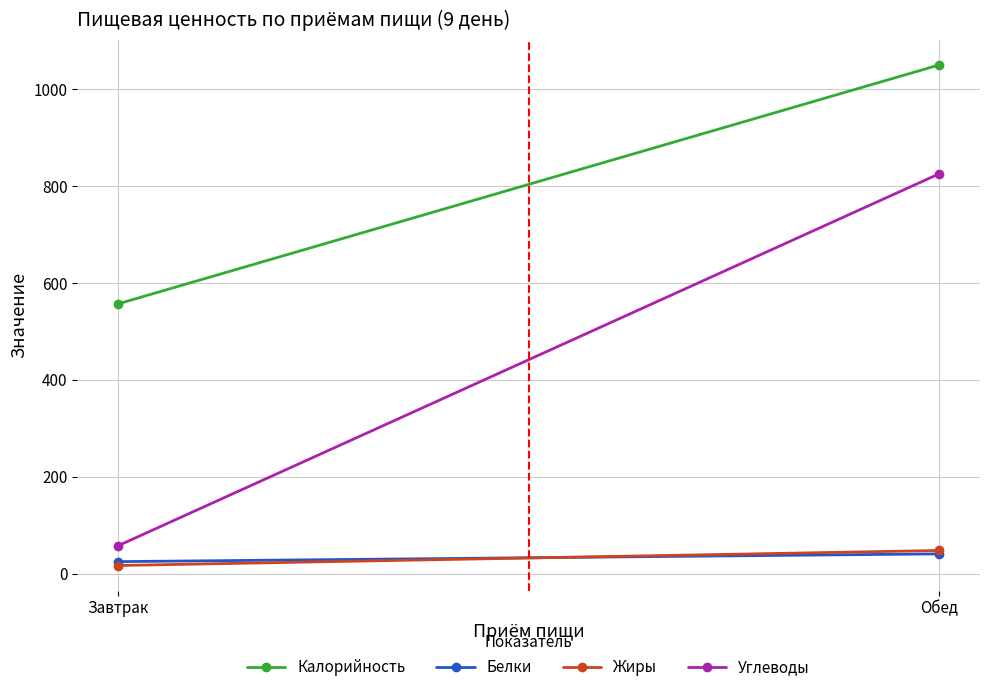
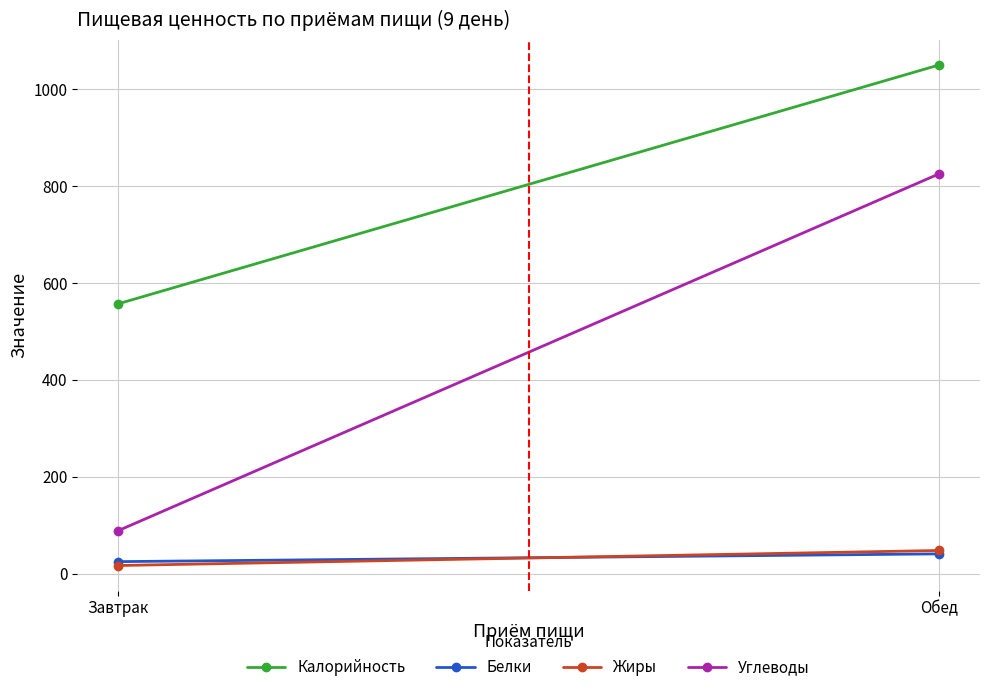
  {
    "Калорийность": {
      "Завтрак": 560,
      "Обед": 1050
    },
    "Белки": {
      "Завтрак": 30,
      "Обед": 40
    },
    "Жиры": {
      "Завтрак": 20,
      "Обед": 50
    },
    "Углеводы": {
-     "Завтрак": 60,
+     "Завтрак": 90,
      "Обед": 830
    }
  }
